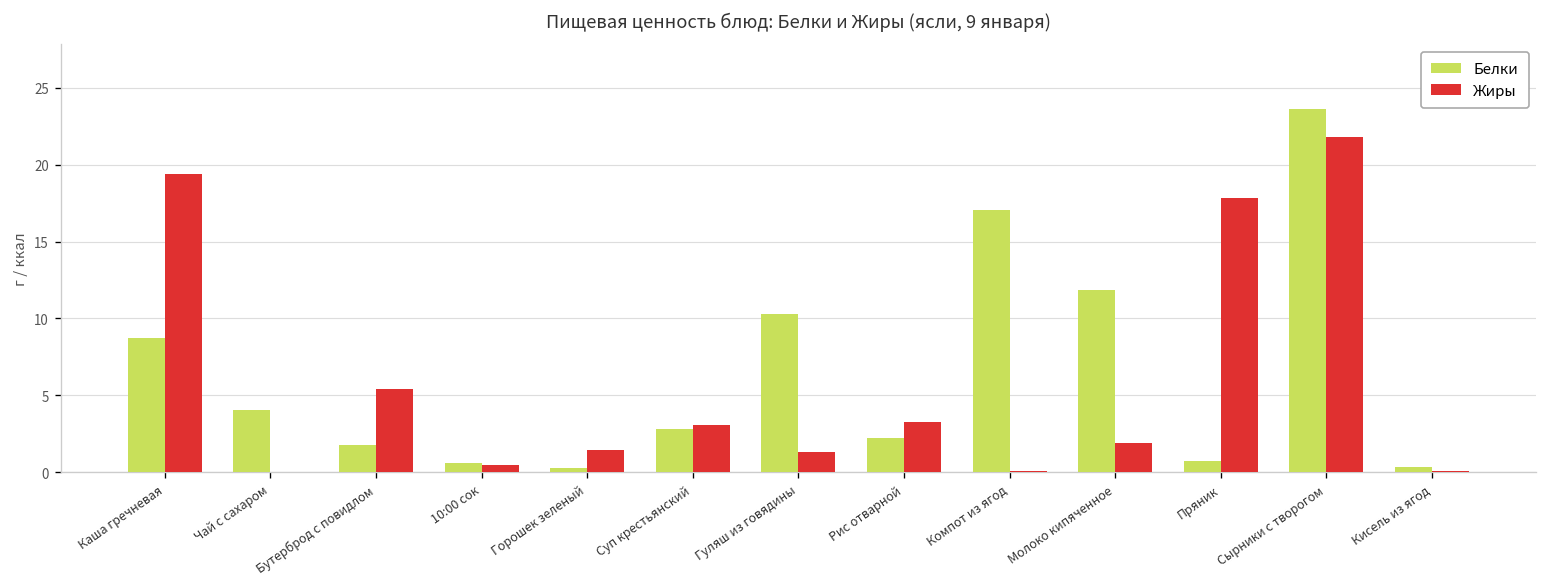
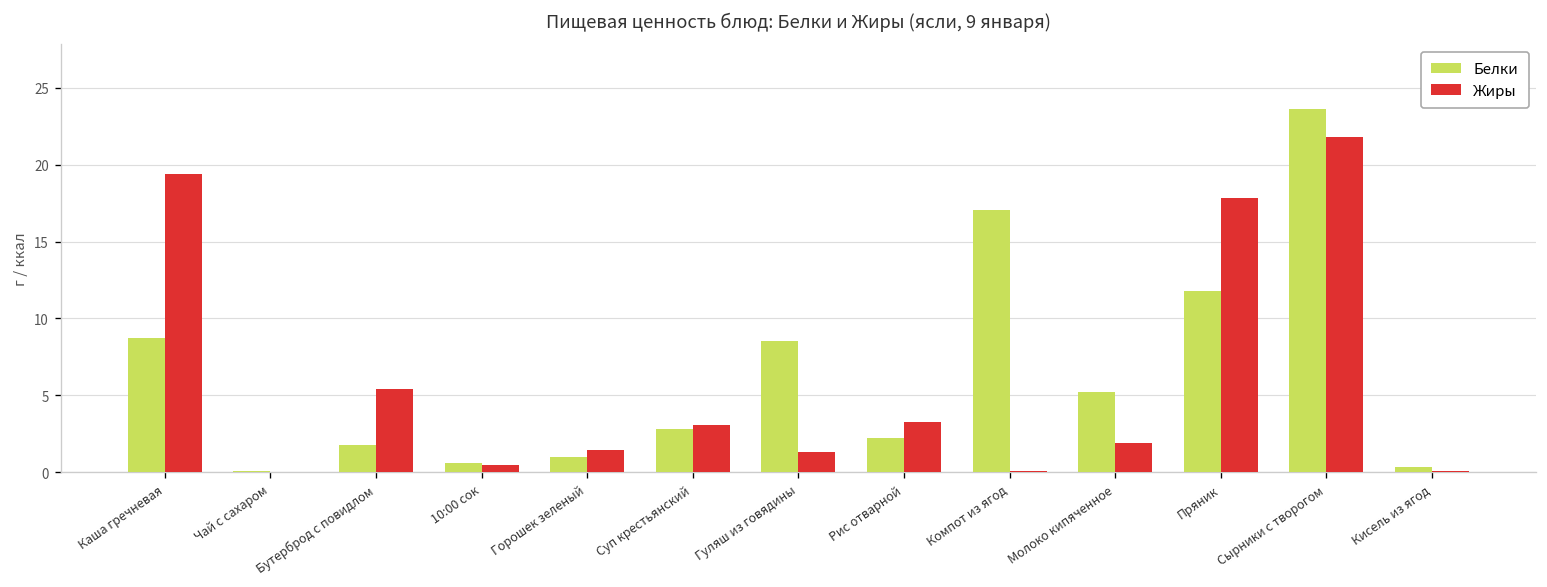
  {
    "Белки": {
      "Каша гречневая": 8.8,
-     "Чай с сахаром": 4.0,
+     "Чай с сахаром": 0.0,
      "Бутерброд с повидлом": 1.8,
      "10:00 сок": 0.6,
-     "Горошек зеленый": 0.3,
+     "Горошек зеленый": 1.0,
      "Суп крестьянский": 2.8,
-     "Гуляш из говядины": 10.3,
+     "Гуляш из говядины": 8.5,
      "Рис отварной": 2.2,
      "Компот из ягод": 17.1,
-     "Молоко кипяченное": 11.8,
-     "Пряник": 0.8,
+     "Молоко кипяченное": 5.2,
+     "Пряник": 11.8,
      "Сырники с творогом": 23.6,
      "Кисель из ягод": 0.3
    },
    "Жиры": {
      "Каша гречневая": 19.4,
      "Бутерброд с повидлом": 5.4,
      "10:00 сок": 0.5,
      "Горошек зеленый": 1.4,
      "Суп крестьянский": 3.1,
      "Гуляш из говядины": 1.3,
      "Рис отварной": 3.2,
      "Молоко кипяченное": 1.9,
      "Пряник": 17.8,
      "Сырники с творогом": 21.8
    }
  }
